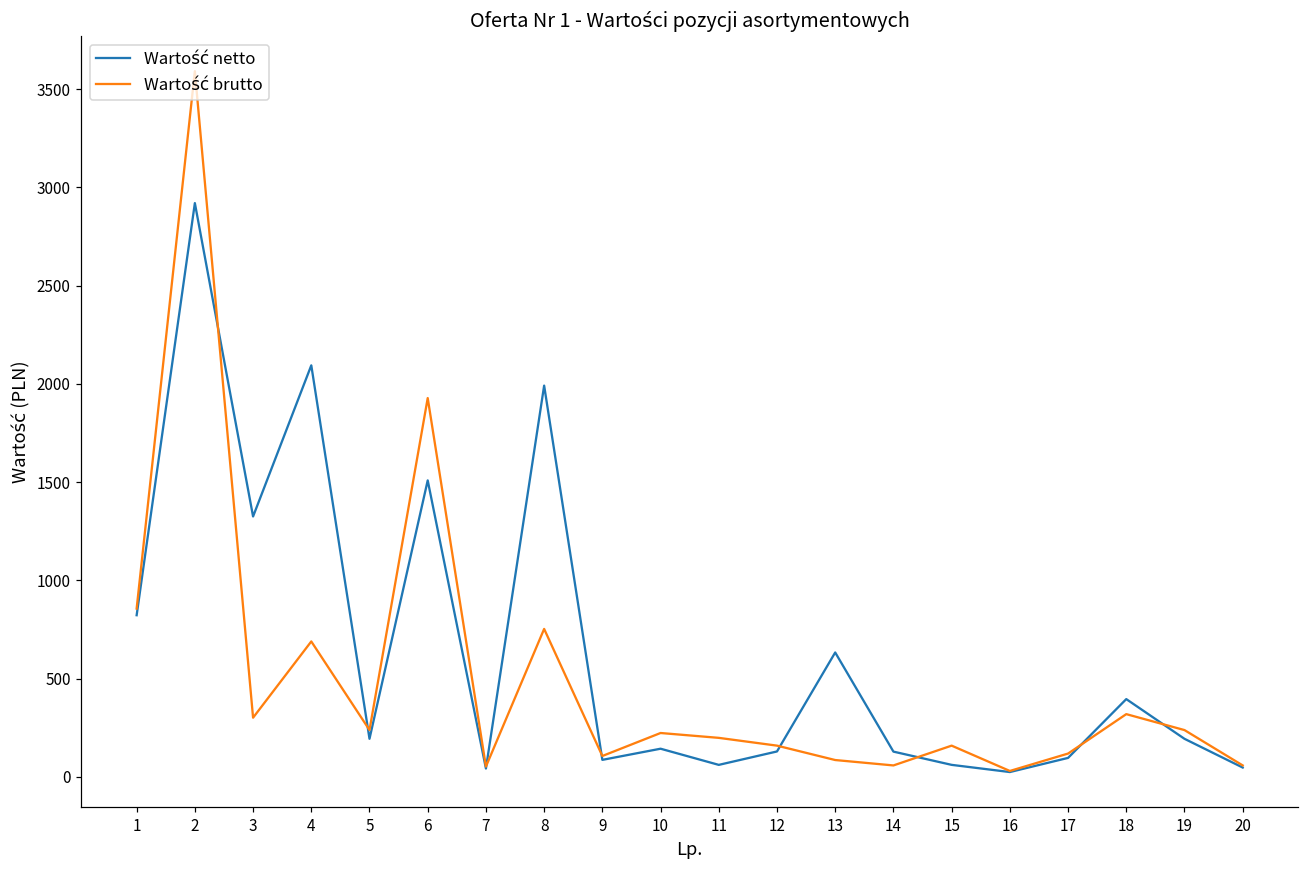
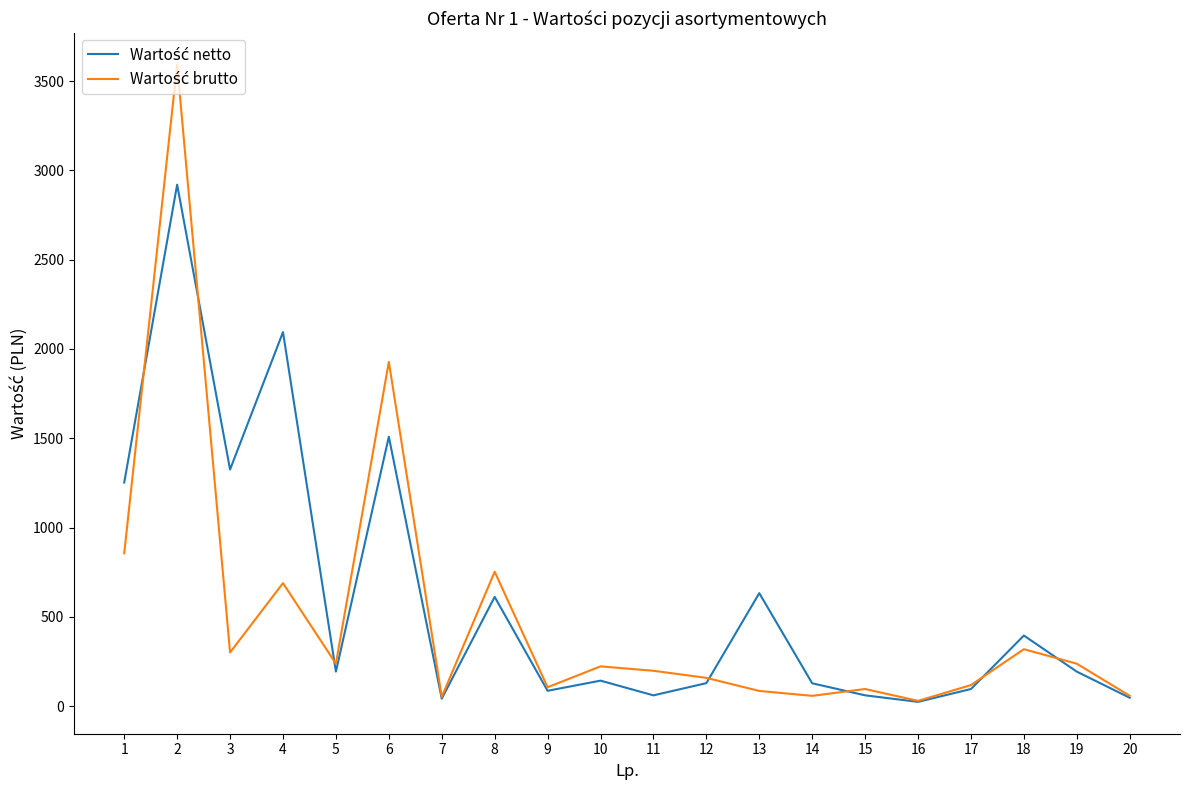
  {
    "Wartość netto": {
-     "1": 820,
+     "1": 1250,
      "2": 2920,
      "3": 1320,
      "4": 2090,
      "5": 190,
      "6": 1510,
-     "8": 1990,
+     "8": 610,
      "9": 90,
      "10": 140,
      "11": 60,
      "12": 130,
      "13": 630,
      "14": 130,
      "15": 60,
      "17": 100,
      "18": 400,
      "19": 190
    },
    "Wartość brutto": {
      "1": 860,
      "3": 300,
      "4": 690,
      "5": 240,
      "6": 1930,
      "8": 750,
      "9": 110,
      "10": 220,
      "11": 200,
      "12": 160,
      "13": 90,
      "14": 60,
-     "15": 160,
+     "15": 100,
      "17": 120,
      "18": 320,
      "19": 240
    }
  }
